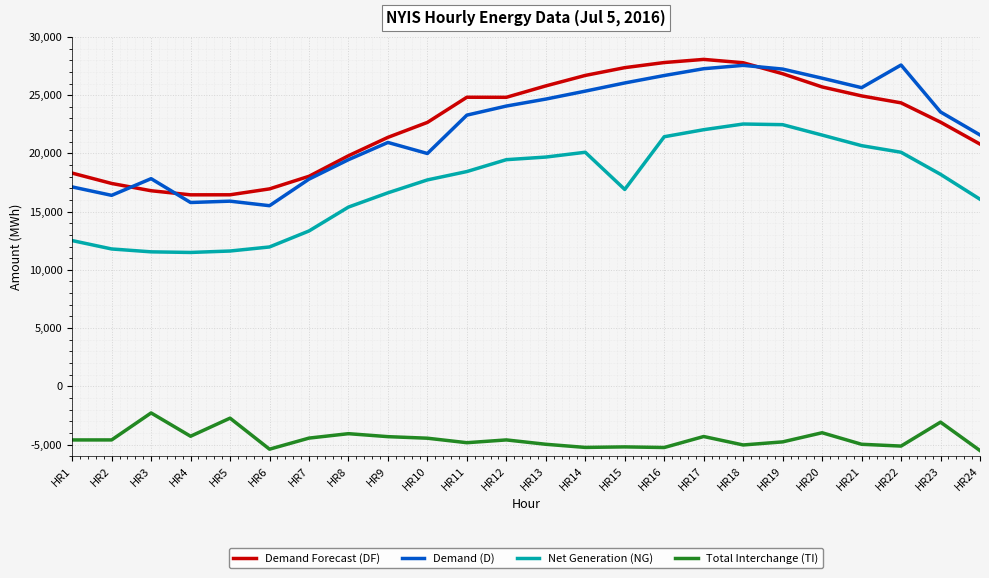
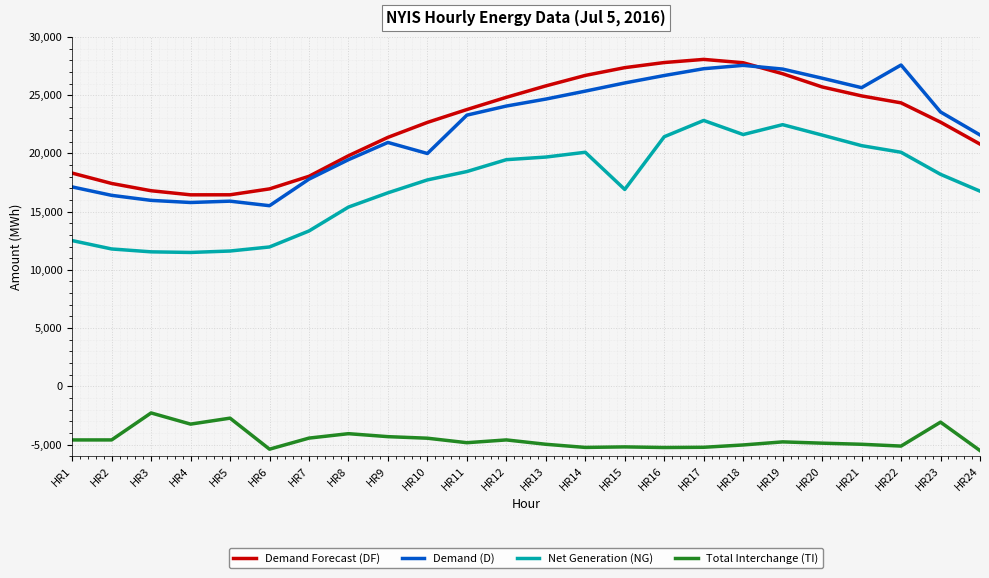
  {
    "Demand Forecast (DF)": {
      "HR1": "18,300",
      "HR2": "17,400",
      "HR3": "16,800",
      "HR4": "16,400",
      "HR5": "16,400",
      "HR6": "17,000",
      "HR7": "18,000",
      "HR8": "19,800",
      "HR9": "21,400",
      "HR10": "22,700",
-     "HR11": "24,800",
+     "HR11": "23,800",
      "HR12": "24,800",
      "HR13": "25,800",
      "HR14": "26,700",
      "HR15": "27,400",
      "HR16": "27,800",
      "HR17": "28,100",
      "HR18": "27,800",
      "HR19": "26,800",
      "HR20": "25,700",
      "HR21": "24,900",
      "HR22": "24,300",
      "HR23": "22,700",
      "HR24": "20,800"
    },
    "Demand (D)": {
      "HR1": "17,100",
      "HR2": "16,400",
-     "HR3": "17,800",
+     "HR3": "16,000",
      "HR4": "15,800",
      "HR5": "15,900",
      "HR6": "15,500",
      "HR7": "17,800",
      "HR8": "19,500",
      "HR9": "20,900",
      "HR10": "20,000",
      "HR11": "23,300",
      "HR12": "24,100",
      "HR13": "24,700",
      "HR14": "25,300",
      "HR15": "26,000",
      "HR16": "26,700",
      "HR17": "27,300",
      "HR18": "27,600",
      "HR19": "27,200",
      "HR20": "26,500",
      "HR21": "25,600",
      "HR22": "27,600",
      "HR23": "23,600",
      "HR24": "21,600"
    },
    "Net Generation (NG)": {
      "HR1": "12,500",
      "HR2": "11,800",
      "HR3": "11,500",
      "HR4": "11,500",
      "HR5": "11,600",
      "HR6": "12,000",
      "HR7": "13,300",
      "HR8": "15,400",
      "HR9": "16,600",
      "HR10": "17,700",
      "HR11": "18,400",
      "HR12": "19,500",
      "HR13": "19,700",
      "HR14": "20,100",
      "HR15": "16,900",
      "HR16": "21,400",
-     "HR17": "22,000",
-     "HR18": "22,500",
+     "HR17": "22,800",
+     "HR18": "21,600",
      "HR19": "22,500",
      "HR20": "21,600",
      "HR21": "20,700",
      "HR22": "20,100",
      "HR23": "18,200",
-     "HR24": "16,100"
+     "HR24": "16,800"
    },
    "Total Interchange (TI)": {
      "HR1": "-4,600",
      "HR2": "-4,600",
      "HR3": "-2,300",
-     "HR4": "-4,300",
+     "HR4": "-3,200",
      "HR5": "-2,700",
      "HR6": "-5,400",
      "HR7": "-4,400",
      "HR8": "-4,100",
      "HR9": "-4,300",
      "HR10": "-4,500",
      "HR11": "-4,800",
      "HR12": "-4,600",
      "HR13": "-5,000",
      "HR14": "-5,200",
      "HR15": "-5,200",
      "HR16": "-5,300",
-     "HR17": "-4,300",
+     "HR17": "-5,200",
      "HR18": "-5,000",
      "HR19": "-4,800",
-     "HR20": "-4,000",
+     "HR20": "-4,900",
      "HR21": "-5,000",
      "HR22": "-5,100",
      "HR23": "-3,100",
      "HR24": "-5,500"
    }
  }
